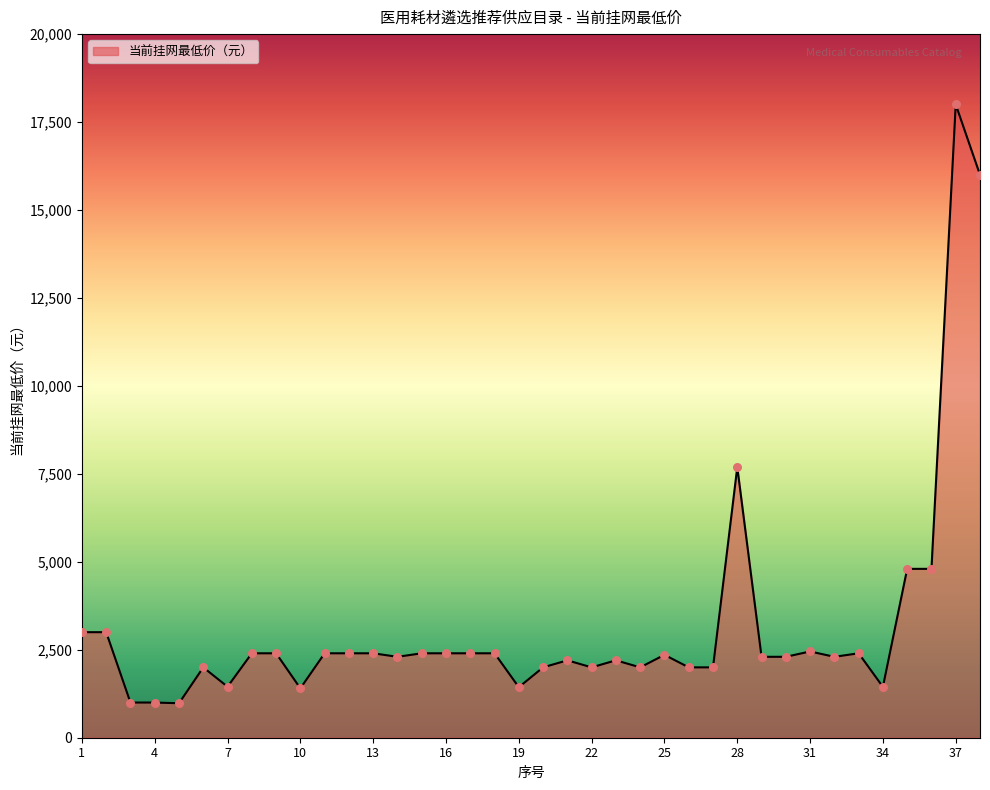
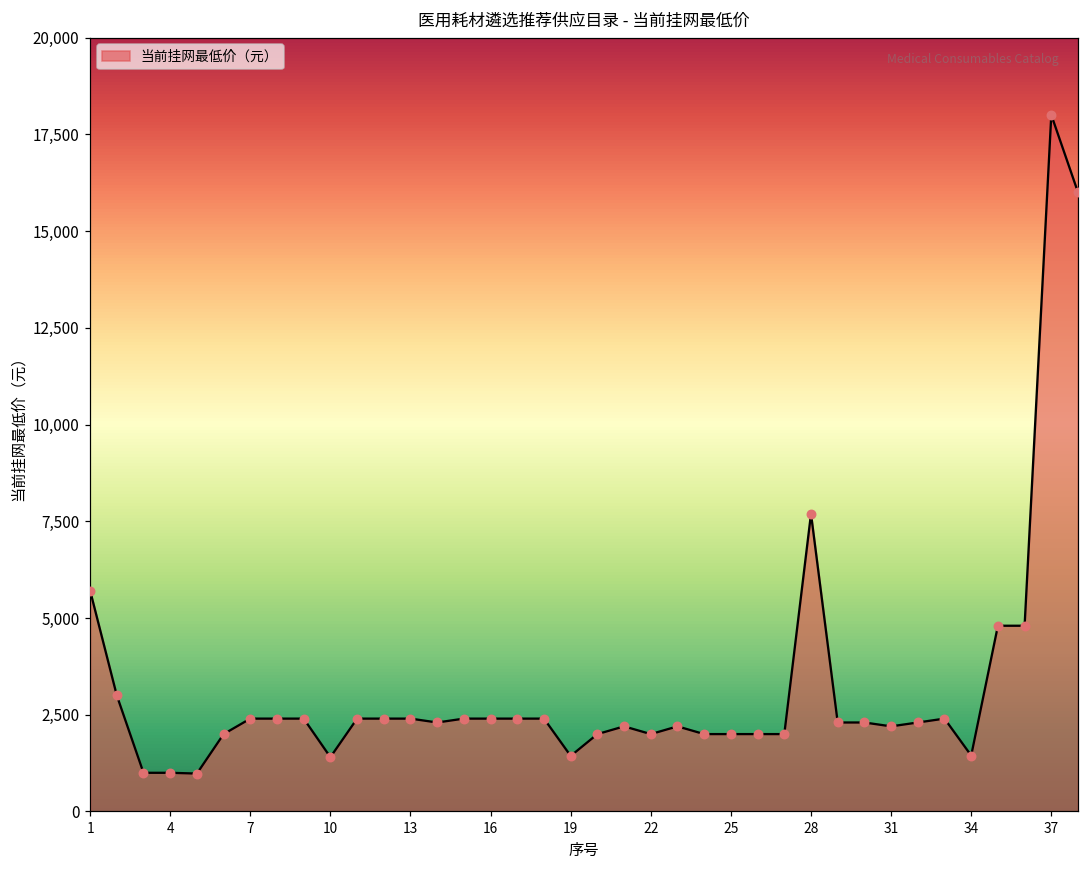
  {
-   "1": "3,000",
+   "1": "5,700",
    "4": "1,000",
-   "7": "1,500",
+   "7": "2,400",
    "10": "1,400",
    "13": "2,400",
    "16": "2,400",
    "19": "1,400",
    "22": "2,000",
-   "25": "2,400",
+   "25": "2,000",
    "28": "7,700",
-   "31": "2,500",
+   "31": "2,200",
    "34": "1,400",
    "37": "18,000"
  }
